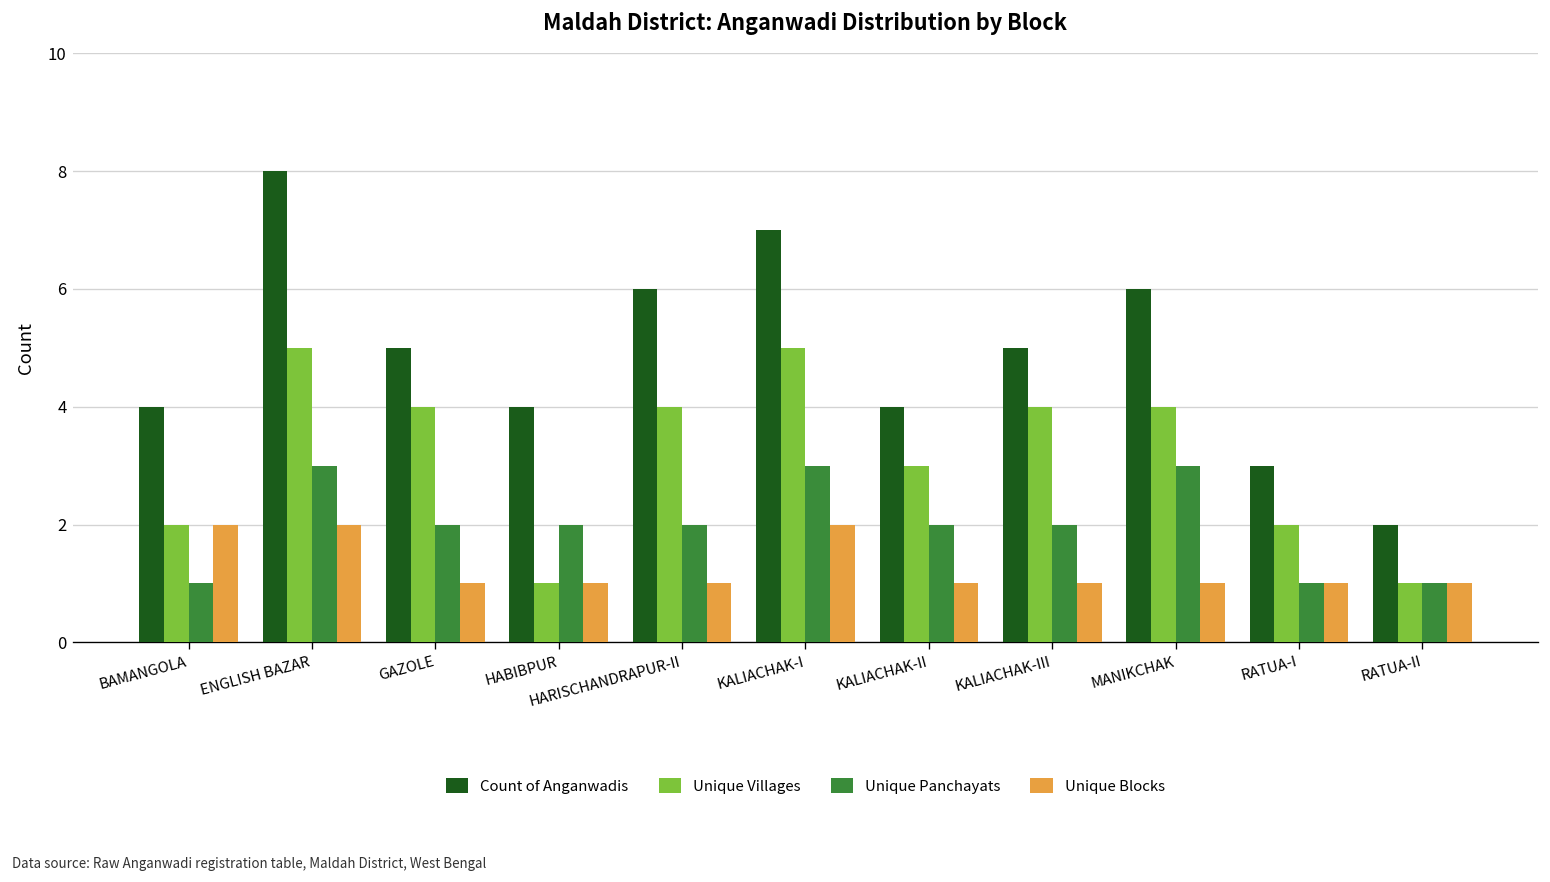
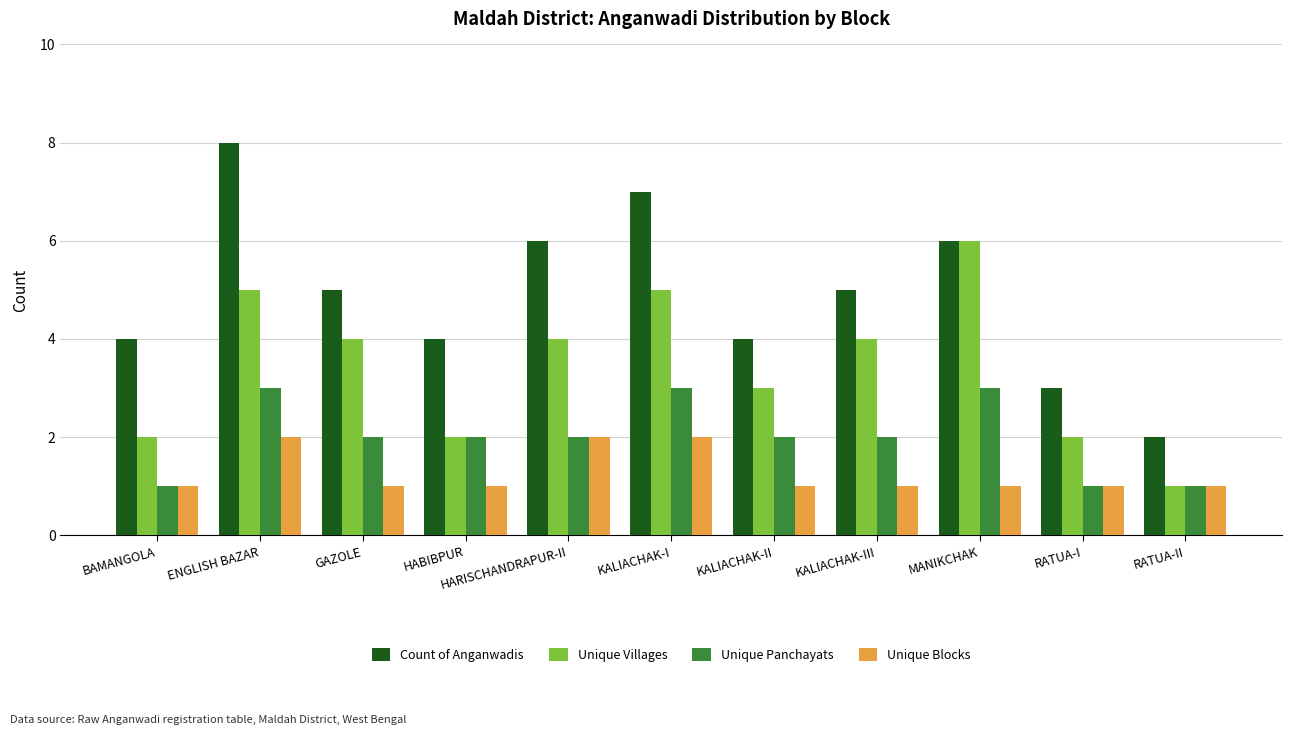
  {
    "Count of Anganwadis": {
      "BAMANGOLA": 4,
      "ENGLISH BAZAR": 8,
      "GAZOLE": 5,
      "HABIBPUR": 4,
      "HARISCHANDRAPUR-II": 6,
      "KALIACHAK-I": 7,
      "KALIACHAK-II": 4,
      "KALIACHAK-III": 5,
      "MANIKCHAK": 6,
      "RATUA-I": 3,
      "RATUA-II": 2
    },
    "Unique Villages": {
      "BAMANGOLA": 2,
      "ENGLISH BAZAR": 5,
      "GAZOLE": 4,
-     "HABIBPUR": 1,
+     "HABIBPUR": 2,
      "HARISCHANDRAPUR-II": 4,
      "KALIACHAK-I": 5,
      "KALIACHAK-II": 3,
      "KALIACHAK-III": 4,
-     "MANIKCHAK": 4,
+     "MANIKCHAK": 6,
      "RATUA-I": 2,
      "RATUA-II": 1
    },
    "Unique Panchayats": {
      "BAMANGOLA": 1,
      "ENGLISH BAZAR": 3,
      "GAZOLE": 2,
      "HABIBPUR": 2,
      "HARISCHANDRAPUR-II": 2,
      "KALIACHAK-I": 3,
      "KALIACHAK-II": 2,
      "KALIACHAK-III": 2,
      "MANIKCHAK": 3,
      "RATUA-I": 1,
      "RATUA-II": 1
    },
    "Unique Blocks": {
-     "BAMANGOLA": 2,
+     "BAMANGOLA": 1,
      "ENGLISH BAZAR": 2,
      "GAZOLE": 1,
      "HABIBPUR": 1,
-     "HARISCHANDRAPUR-II": 1,
+     "HARISCHANDRAPUR-II": 2,
      "KALIACHAK-I": 2,
      "KALIACHAK-II": 1,
      "KALIACHAK-III": 1,
      "MANIKCHAK": 1,
      "RATUA-I": 1,
      "RATUA-II": 1
    }
  }
